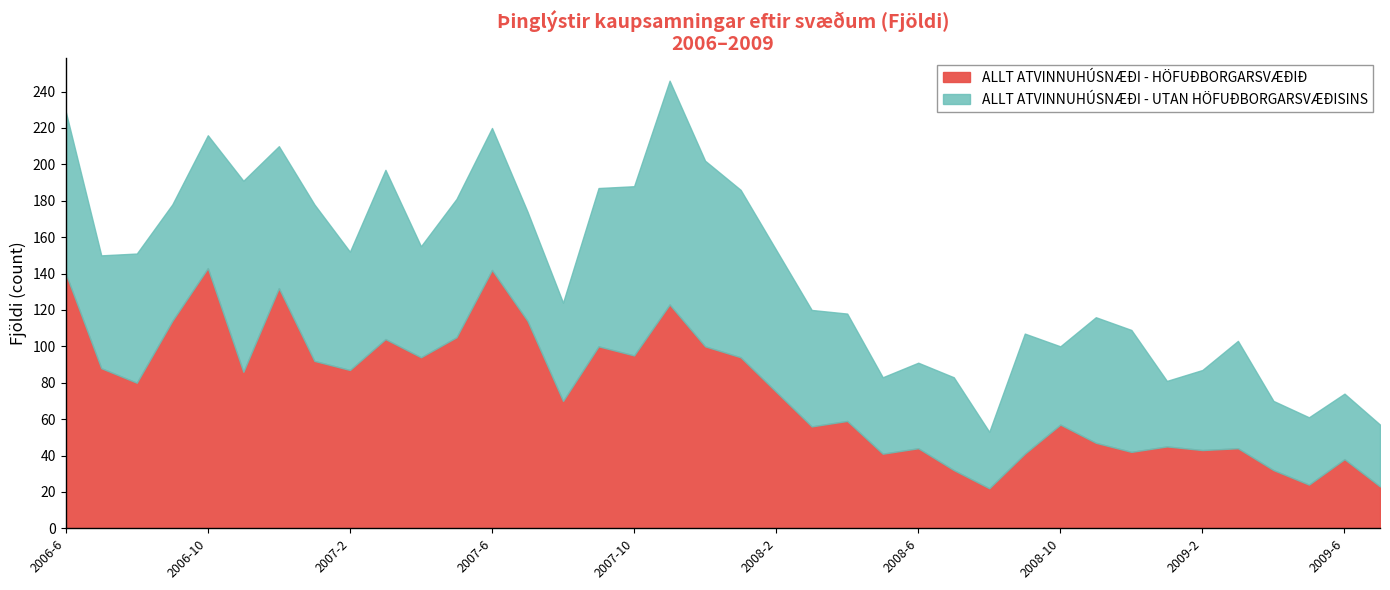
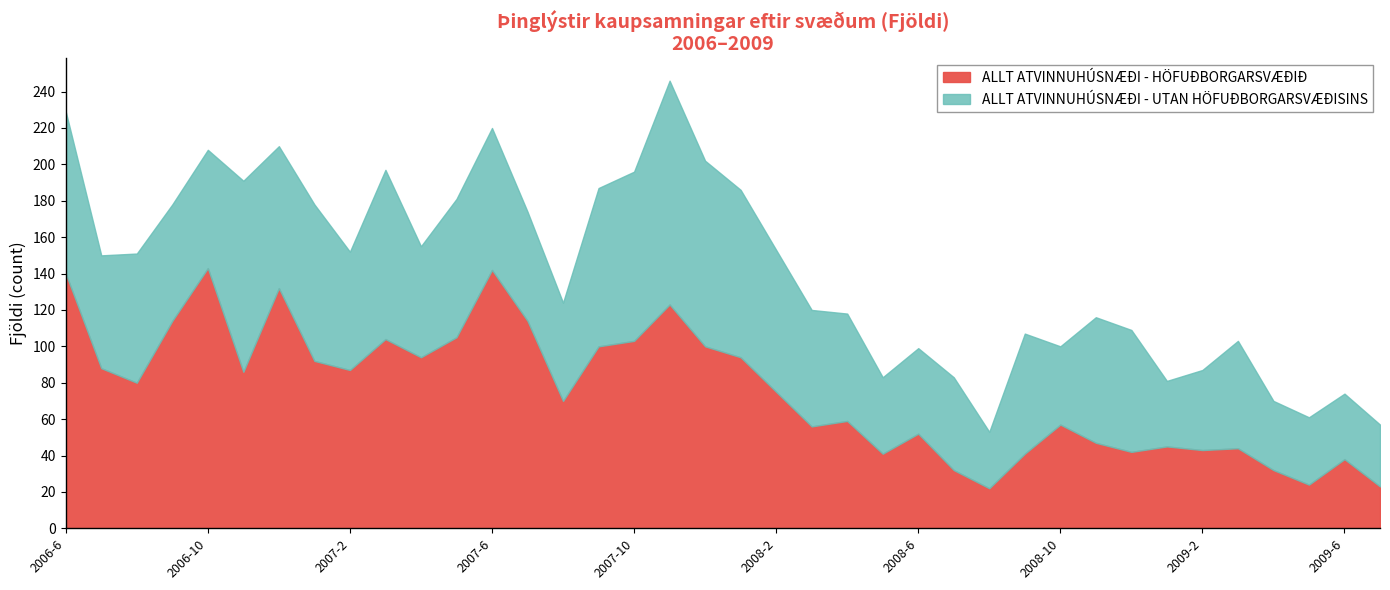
  {
    "ALLT ATVINNUHÚSNÆÐI - HÖFUÐBORGARSVÆÐIÐ": {
      "2006-6": 140,
      "2006-10": 143,
      "2007-2": 87,
      "2007-6": 142,
-     "2007-10": 95,
+     "2007-10": 103,
      "2008-2": 75,
-     "2008-6": 44,
+     "2008-6": 52,
      "2008-10": 57,
      "2009-2": 43,
      "2009-6": 38
    },
    "ALLT ATVINNUHÚSNÆÐI - UTAN HÖFUÐBORGARSVÆÐISINS": {
      "2006-6": 89,
-     "2006-10": 73,
+     "2006-10": 65,
      "2007-2": 65,
      "2007-6": 78,
      "2007-10": 93,
      "2008-2": 78,
      "2008-6": 47,
      "2008-10": 43,
      "2009-2": 44,
      "2009-6": 36
    }
  }
